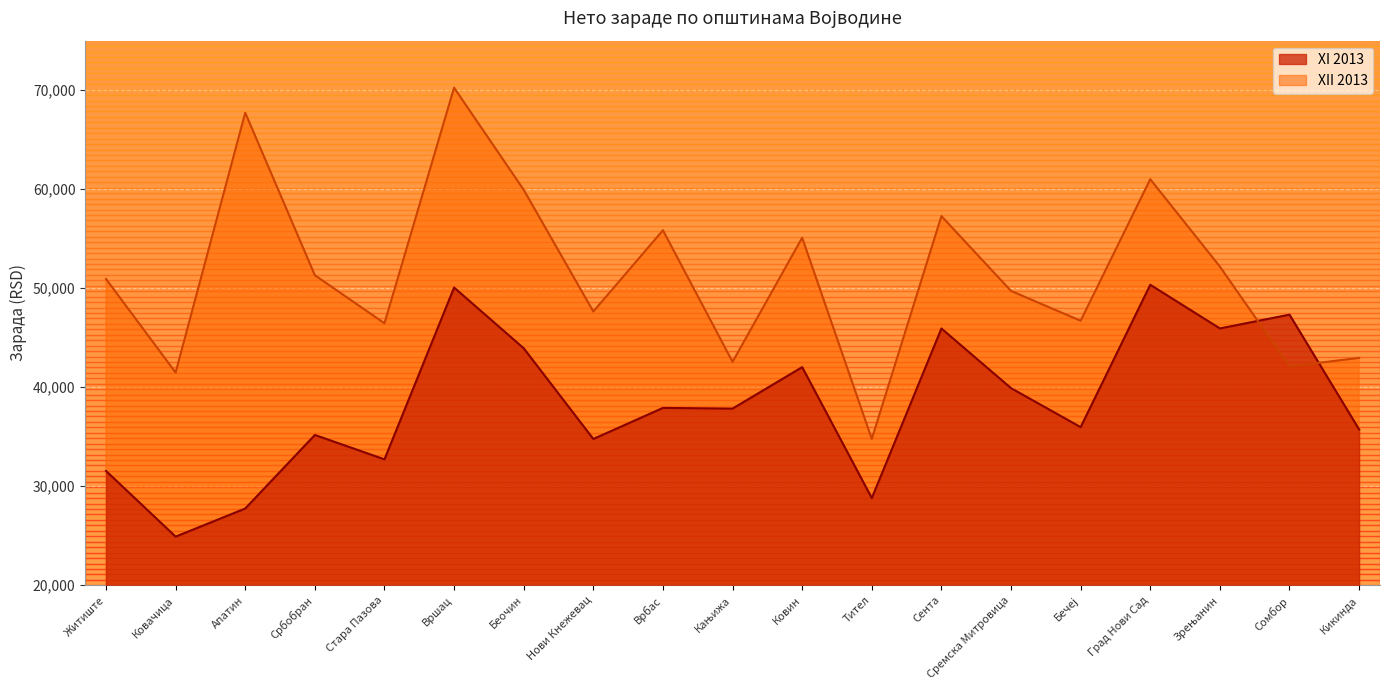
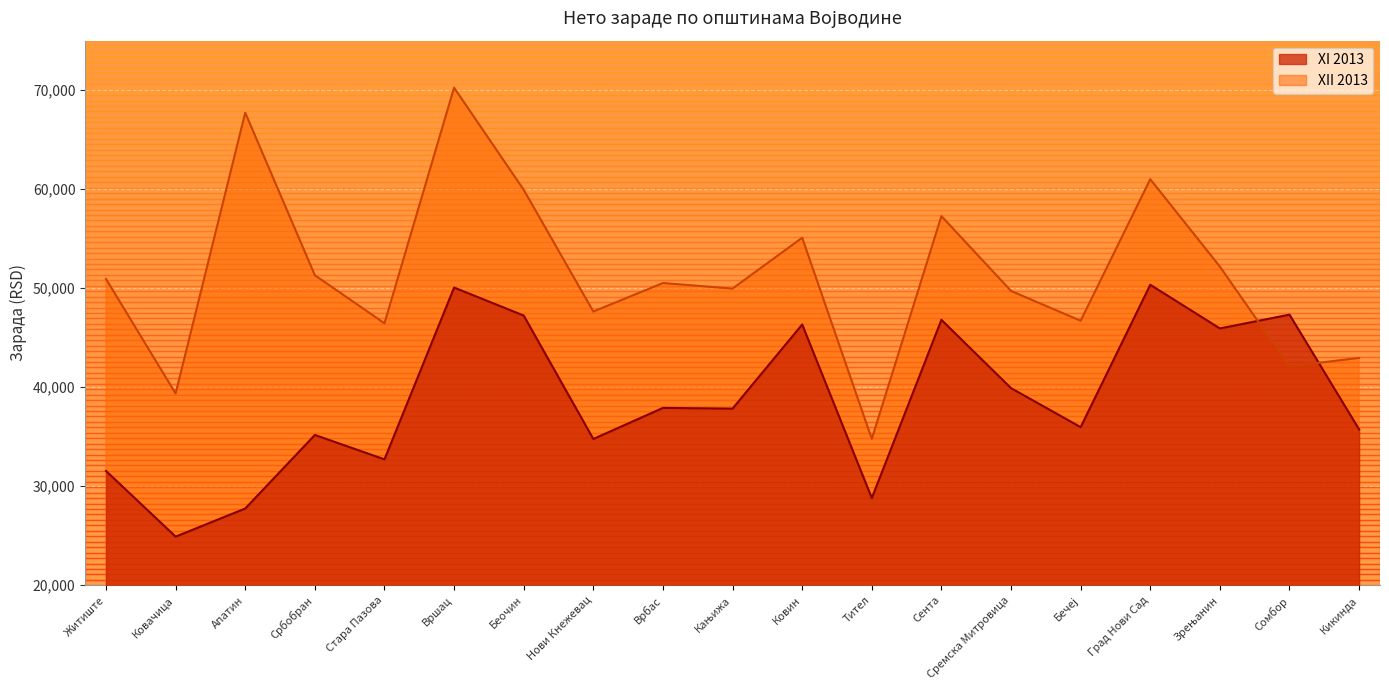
  {
    "XI 2013": {
      "Житиште": "32,000",
      "Ковачица": "25,000",
      "Апатин": "28,000",
      "Србобран": "35,000",
      "Стара Пазова": "33,000",
      "Вршац": "50,000",
-     "Беочин": "44,000",
+     "Беочин": "47,000",
      "Нови Кнежевац": "35,000",
      "Врбас": "38,000",
      "Кањижа": "38,000",
-     "Ковин": "42,000",
+     "Ковин": "46,000",
      "Тител": "29,000",
-     "Сента": "46,000",
+     "Сента": "47,000",
      "Сремска Митровица": "40,000",
      "Бечеј": "36,000",
      "Град Нови Сад": "50,000",
      "Зрењанин": "46,000",
      "Сомбор": "47,000",
      "Кикинда": "36,000"
    },
    "XII 2013": {
      "Житиште": "51,000",
-     "Ковачица": "41,000",
+     "Ковачица": "39,000",
      "Апатин": "68,000",
      "Србобран": "51,000",
      "Стара Пазова": "46,000",
      "Вршац": "70,000",
      "Беочин": "60,000",
      "Нови Кнежевац": "48,000",
-     "Врбас": "56,000",
-     "Кањижа": "43,000",
+     "Врбас": "51,000",
+     "Кањижа": "50,000",
      "Ковин": "55,000",
      "Тител": "35,000",
      "Сента": "57,000",
      "Сремска Митровица": "50,000",
      "Бечеј": "47,000",
      "Град Нови Сад": "61,000",
      "Зрењанин": "52,000",
      "Сомбор": "42,000",
      "Кикинда": "43,000"
    }
  }
